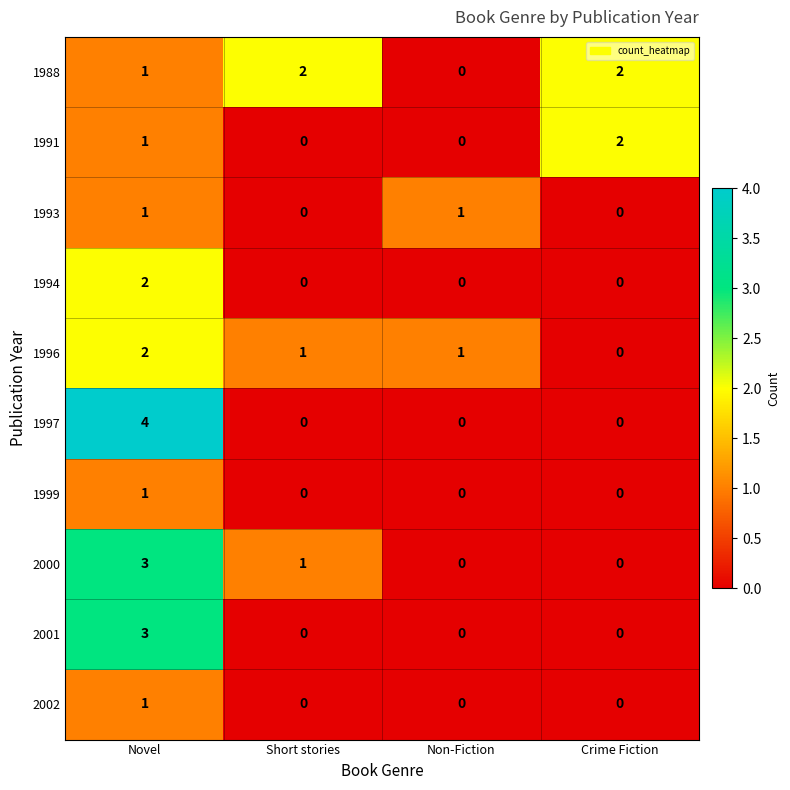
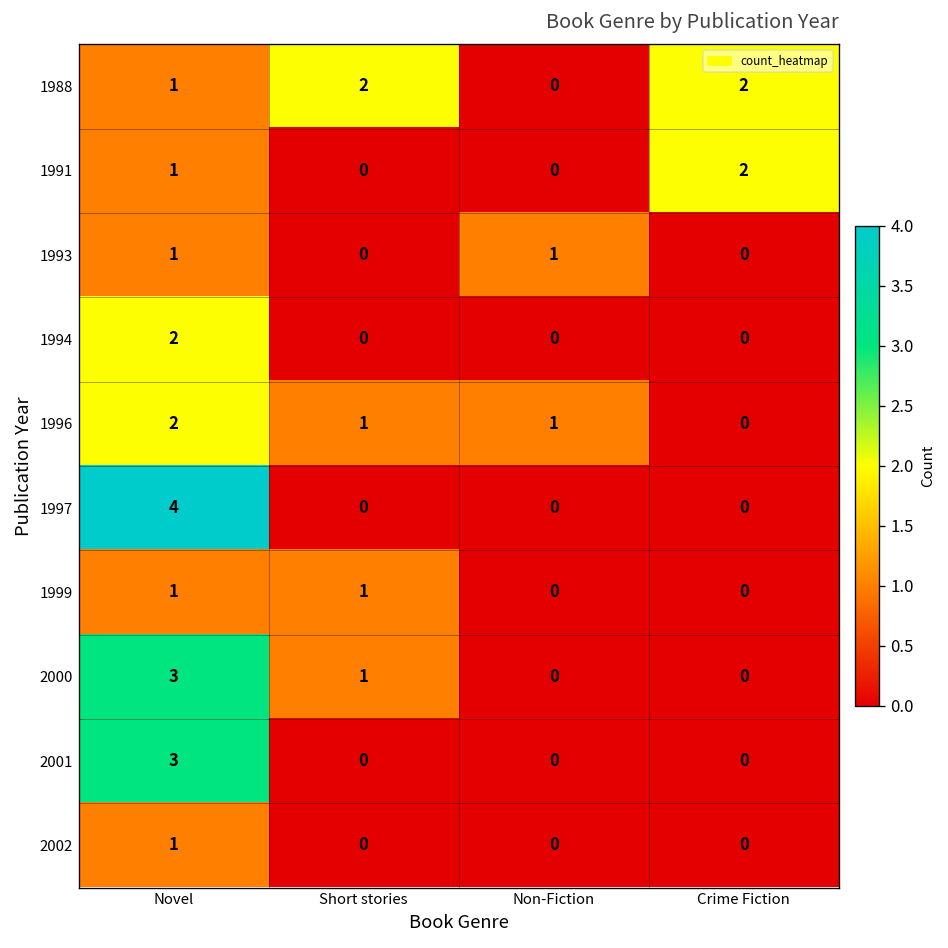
  {
    "1988": {
      "Novel": 1,
      "Short stories": 2,
      "Non-Fiction": 0,
      "Crime Fiction": 2
    },
    "1991": {
      "Novel": 1,
      "Short stories": 0,
      "Non-Fiction": 0,
      "Crime Fiction": 2
    },
    "1993": {
      "Novel": 1,
      "Short stories": 0,
      "Non-Fiction": 1,
      "Crime Fiction": 0
    },
    "1994": {
      "Novel": 2,
      "Short stories": 0,
      "Non-Fiction": 0,
      "Crime Fiction": 0
    },
    "1996": {
      "Novel": 2,
      "Short stories": 1,
      "Non-Fiction": 1,
      "Crime Fiction": 0
    },
    "1997": {
      "Novel": 4,
      "Short stories": 0,
      "Non-Fiction": 0,
      "Crime Fiction": 0
    },
    "1999": {
      "Novel": 1,
-     "Short stories": 0,
+     "Short stories": 1,
      "Non-Fiction": 0,
      "Crime Fiction": 0
    },
    "2000": {
      "Novel": 3,
      "Short stories": 1,
      "Non-Fiction": 0,
      "Crime Fiction": 0
    },
    "2001": {
      "Novel": 3,
      "Short stories": 0,
      "Non-Fiction": 0,
      "Crime Fiction": 0
    },
    "2002": {
      "Novel": 1,
      "Short stories": 0,
      "Non-Fiction": 0,
      "Crime Fiction": 0
    }
  }
